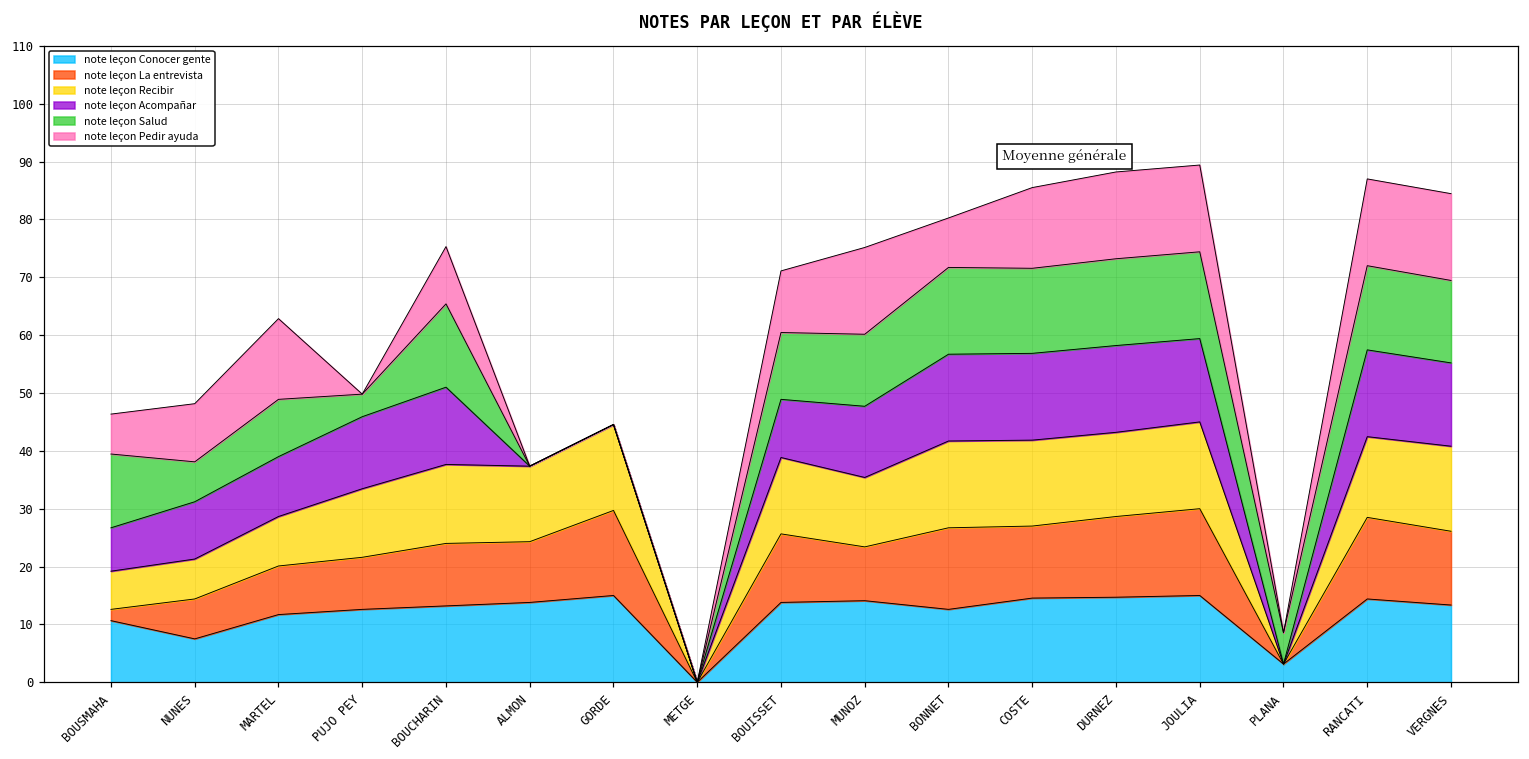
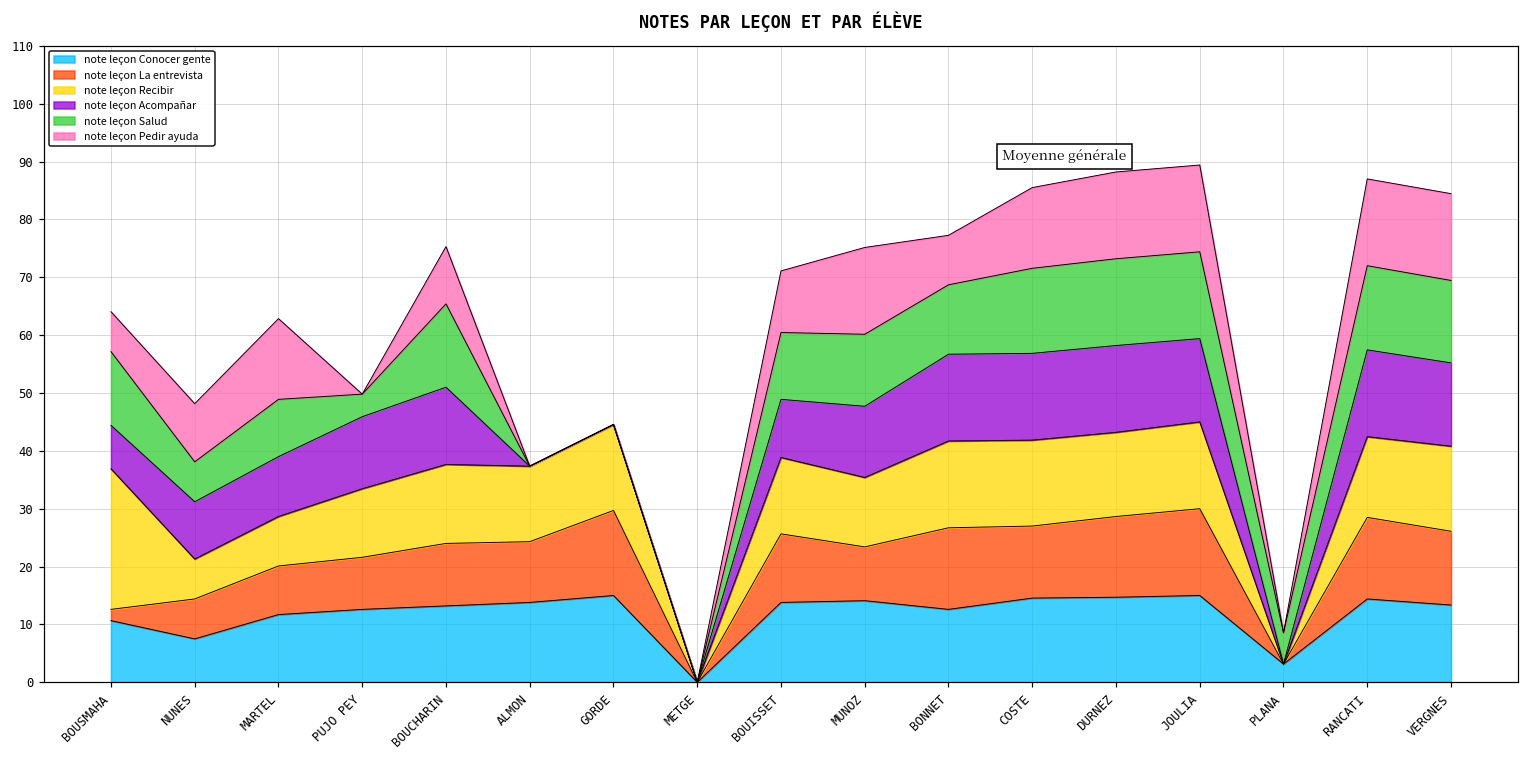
  {
    "note leçon Conocer gente": {
      "BOUSMAHA": 11,
      "NUNES": 8,
      "MARTEL": 12,
      "PUJO PEY": 13,
      "BOUCHARIN": 13,
      "ALMON": 14,
      "GORDE": 15,
      "BOUISSET": 14,
      "MUNOZ": 14,
      "BONNET": 13,
      "COSTE": 15,
      "DURNEZ": 15,
      "JOULIA": 15,
      "RANCATI": 14,
      "VERGNES": 13
    },
    "note leçon La entrevista": {
      "BOUSMAHA": 2,
      "NUNES": 7,
      "MARTEL": 8,
      "PUJO PEY": 9,
      "BOUCHARIN": 11,
      "ALMON": 10,
      "GORDE": 15,
      "BOUISSET": 12,
      "MUNOZ": 9,
      "BONNET": 14,
      "COSTE": 12,
      "DURNEZ": 14,
      "JOULIA": 15,
      "RANCATI": 14,
      "VERGNES": 13
    },
    "note leçon Recibir": {
-     "BOUSMAHA": 7,
+     "BOUSMAHA": 24,
      "NUNES": 7,
      "MARTEL": 9,
      "PUJO PEY": 12,
      "BOUCHARIN": 14,
      "BOUISSET": 13,
      "MUNOZ": 12,
      "BONNET": 15,
      "COSTE": 15,
      "DURNEZ": 15,
      "JOULIA": 15,
      "RANCATI": 14,
      "VERGNES": 15
    },
    "note leçon Acompañar": {
      "BOUSMAHA": 8,
      "NUNES": 10,
      "MARTEL": 10,
      "PUJO PEY": 12,
      "BOUCHARIN": 13,
      "BOUISSET": 10,
      "MUNOZ": 12,
      "BONNET": 15,
      "COSTE": 15,
      "DURNEZ": 15,
      "JOULIA": 14,
      "RANCATI": 15,
      "VERGNES": 14
    },
    "note leçon Salud": {
      "BOUSMAHA": 13,
      "NUNES": 7,
      "MARTEL": 10,
      "BOUCHARIN": 14,
      "BOUISSET": 12,
      "MUNOZ": 12,
-     "BONNET": 15,
+     "BONNET": 12,
      "COSTE": 15,
      "DURNEZ": 15,
      "JOULIA": 15,
      "RANCATI": 15,
      "VERGNES": 14
    },
    "note leçon Pedir ayuda": {
      "BOUSMAHA": 7,
      "NUNES": 10,
      "MARTEL": 14,
      "BOUCHARIN": 10,
      "BOUISSET": 11,
      "MUNOZ": 15,
      "BONNET": 9,
      "COSTE": 14,
      "DURNEZ": 15,
      "JOULIA": 15,
      "RANCATI": 15,
      "VERGNES": 15
    }
  }
